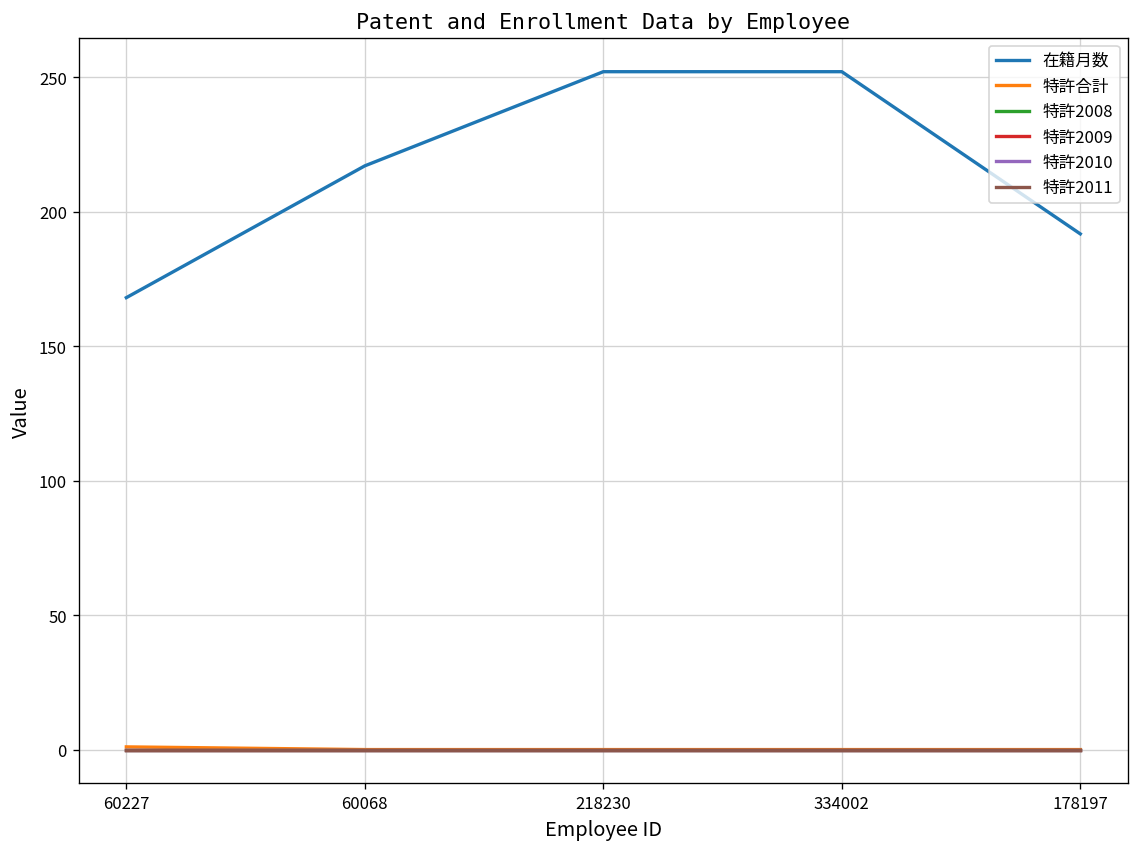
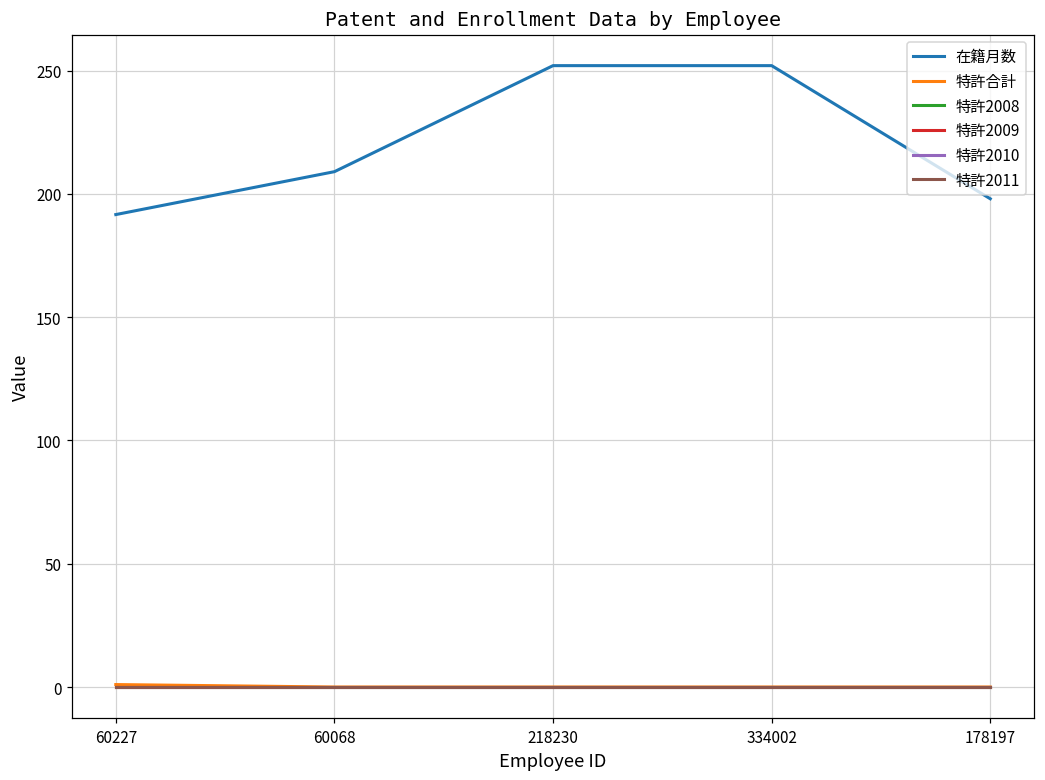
  {
    "在籍月数": {
-     "60227": 168,
-     "60068": 217,
+     "60227": 192,
+     "60068": 209,
      "218230": 252,
      "334002": 252,
-     "178197": 192
+     "178197": 198
    }
  }
